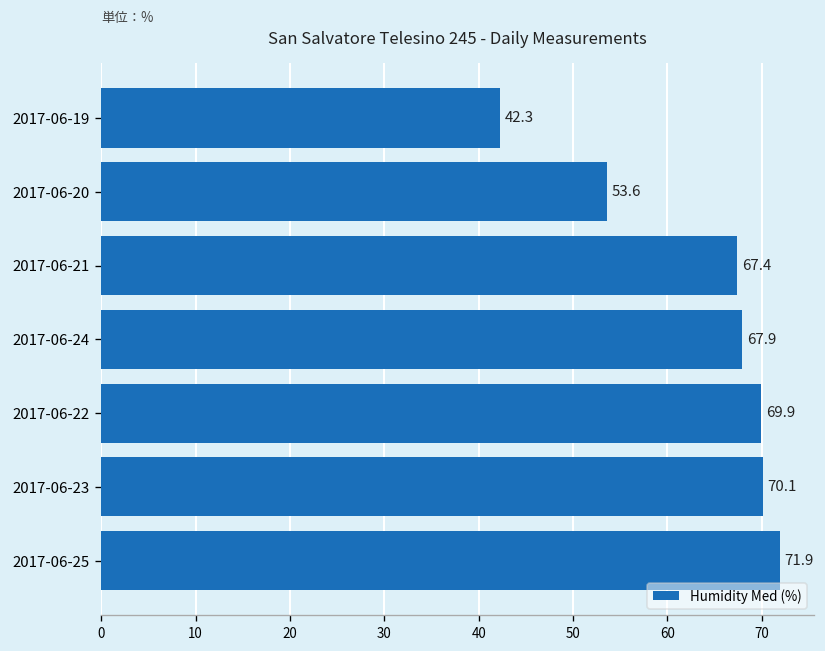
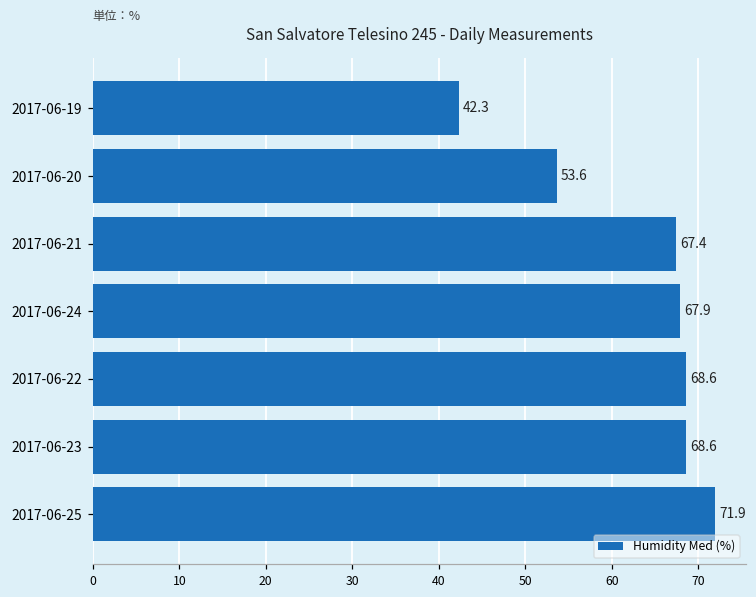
  {
    "2017-06-19": 42.3,
    "2017-06-20": 53.6,
    "2017-06-21": 67.4,
    "2017-06-24": 67.9,
-   "2017-06-22": 69.9,
-   "2017-06-23": 70.1,
+   "2017-06-22": 68.6,
+   "2017-06-23": 68.6,
    "2017-06-25": 71.9
  }
